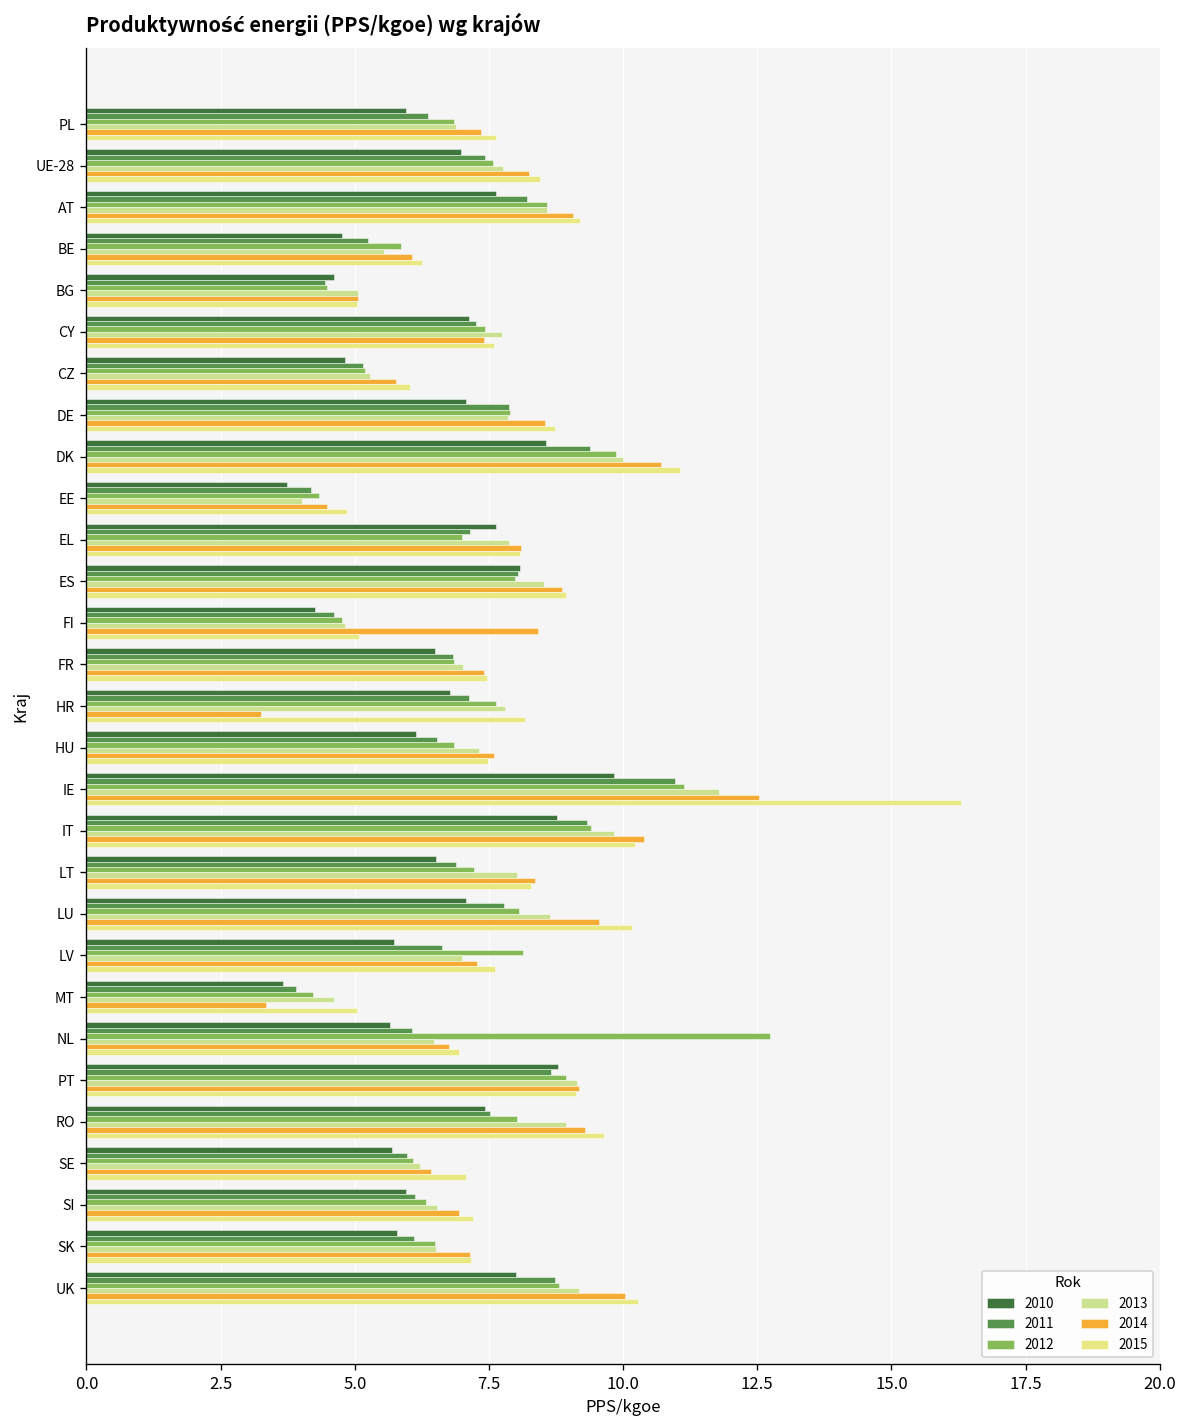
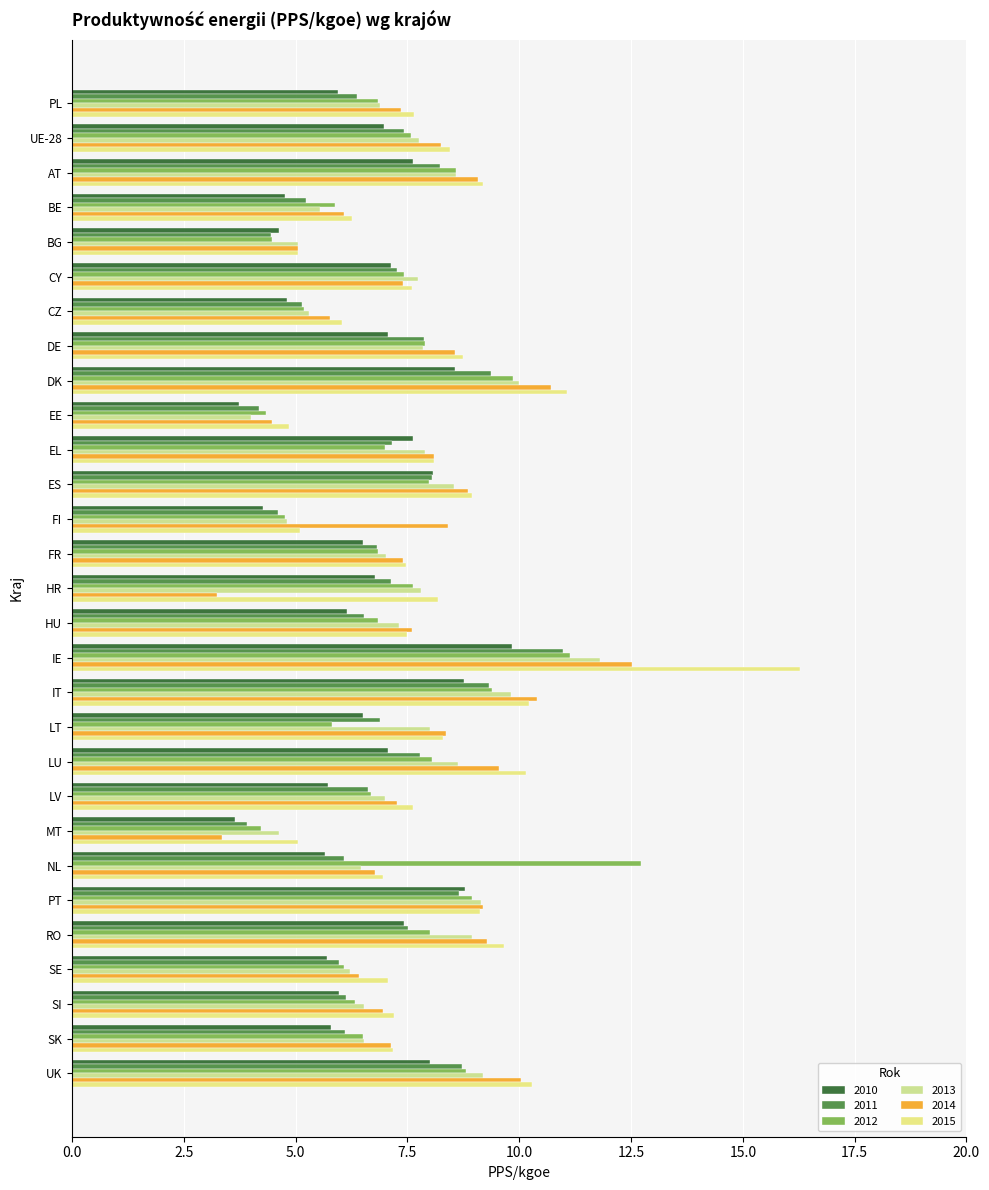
  {
    "2012": {
      "PL": 6.8,
      "UE-28": 7.6,
      "AT": 8.6,
      "BE": 5.9,
      "BG": 4.5,
      "CY": 7.4,
      "CZ": 5.2,
      "DE": 7.9,
      "DK": 9.9,
      "EE": 4.3,
      "EL": 7.0,
      "ES": 8.0,
      "FI": 4.8,
      "FR": 6.8,
      "HR": 7.6,
      "HU": 6.8,
      "IE": 11.1,
      "IT": 9.4,
-     "LT": 7.2,
+     "LT": 5.8,
      "LU": 8.1,
-     "LV": 8.1,
+     "LV": 6.7,
      "MT": 4.2,
      "NL": 12.7,
      "PT": 8.9,
      "RO": 8.0,
      "SE": 6.1,
      "SI": 6.3,
      "SK": 6.5,
      "UK": 8.8
    },
    "2014": {
      "PL": 7.4,
      "UE-28": 8.3,
      "AT": 9.1,
      "BE": 6.1,
      "BG": 5.1,
      "CY": 7.4,
      "CZ": 5.8,
      "DE": 8.6,
      "DK": 10.7,
      "EE": 4.5,
      "EL": 8.1,
      "ES": 8.9,
      "FI": 8.4,
      "FR": 7.4,
      "HR": 3.3,
      "HU": 7.6,
      "IE": 12.5,
      "IT": 10.4,
      "LT": 8.4,
      "LU": 9.6,
      "LV": 7.3,
      "MT": 3.4,
      "NL": 6.8,
      "PT": 9.2,
      "RO": 9.3,
      "SE": 6.4,
      "SI": 6.9,
      "SK": 7.1,
      "UK": 10.0
    }
  }
